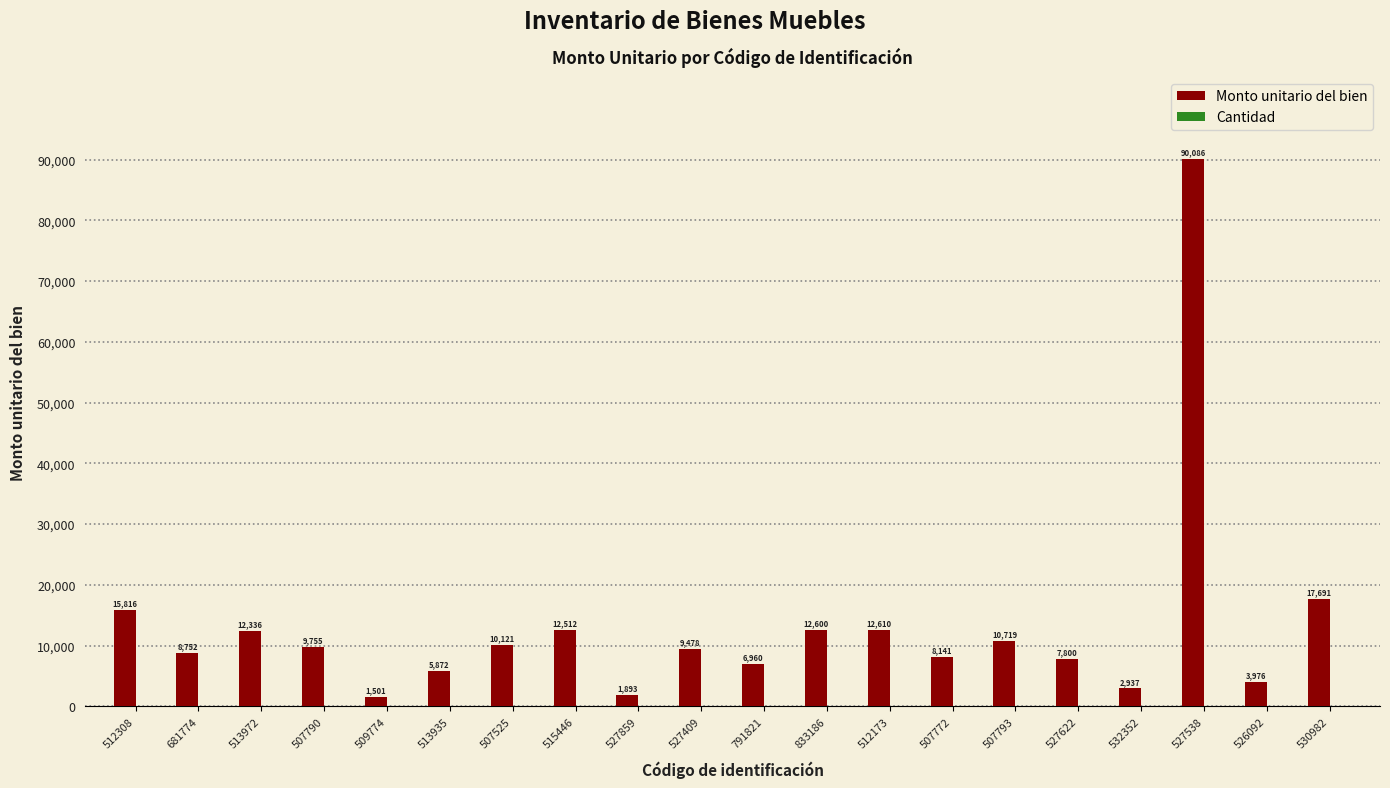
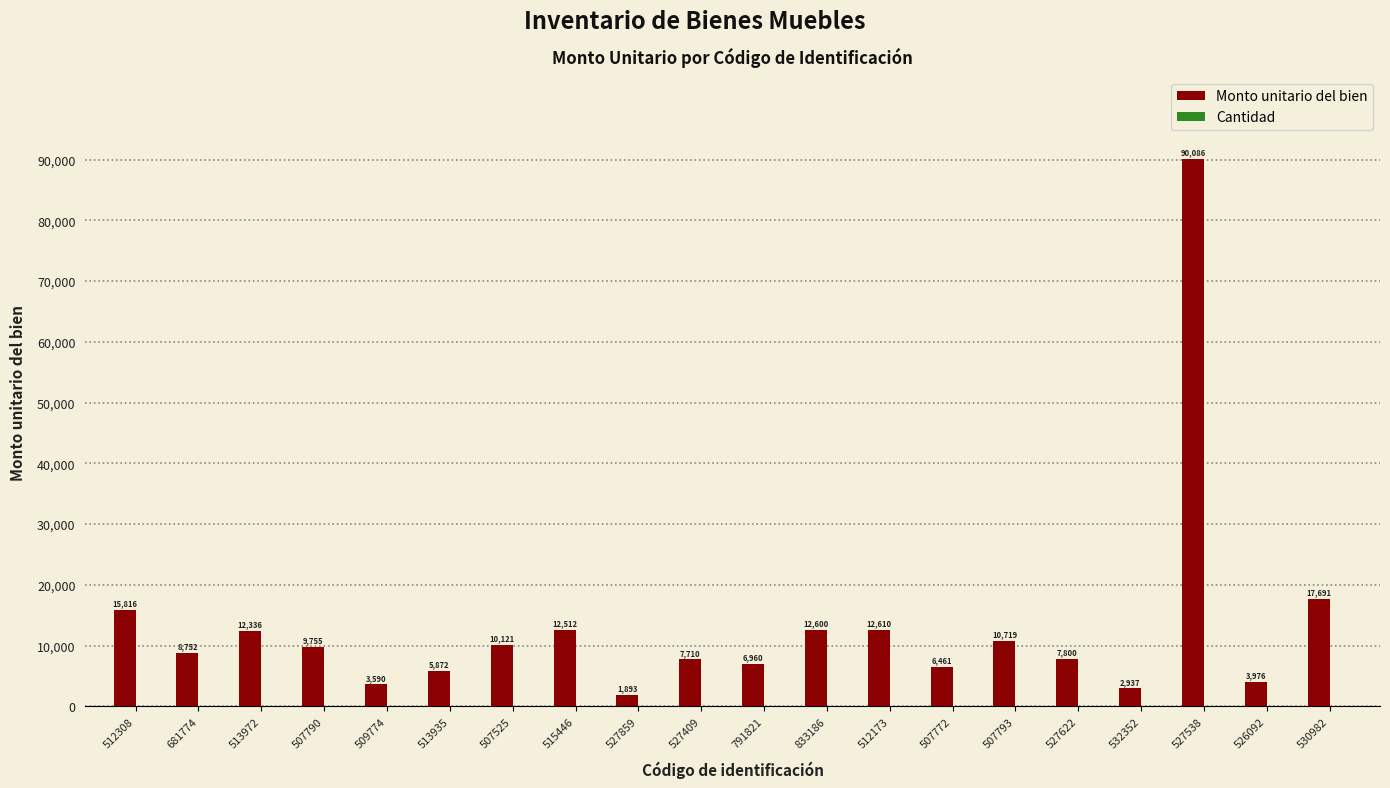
  {
    "Monto unitario del bien": {
      "512308": "15,816",
      "681774": "8,752",
      "513972": "12,336",
      "507790": "9,755",
-     "509774": "1,501",
+     "509774": "3,590",
      "513935": "5,872",
      "507525": "10,121",
      "515446": "12,512",
      "527859": "1,893",
-     "527409": "9,478",
+     "527409": "7,710",
      "791821": "6,960",
      "833186": "12,600",
      "512173": "12,610",
-     "507772": "8,141",
+     "507772": "6,461",
      "507793": "10,719",
      "527622": "7,800",
      "532352": "2,937",
      "527538": "90,086",
      "526092": "3,976",
      "530982": "17,691"
    }
  }
